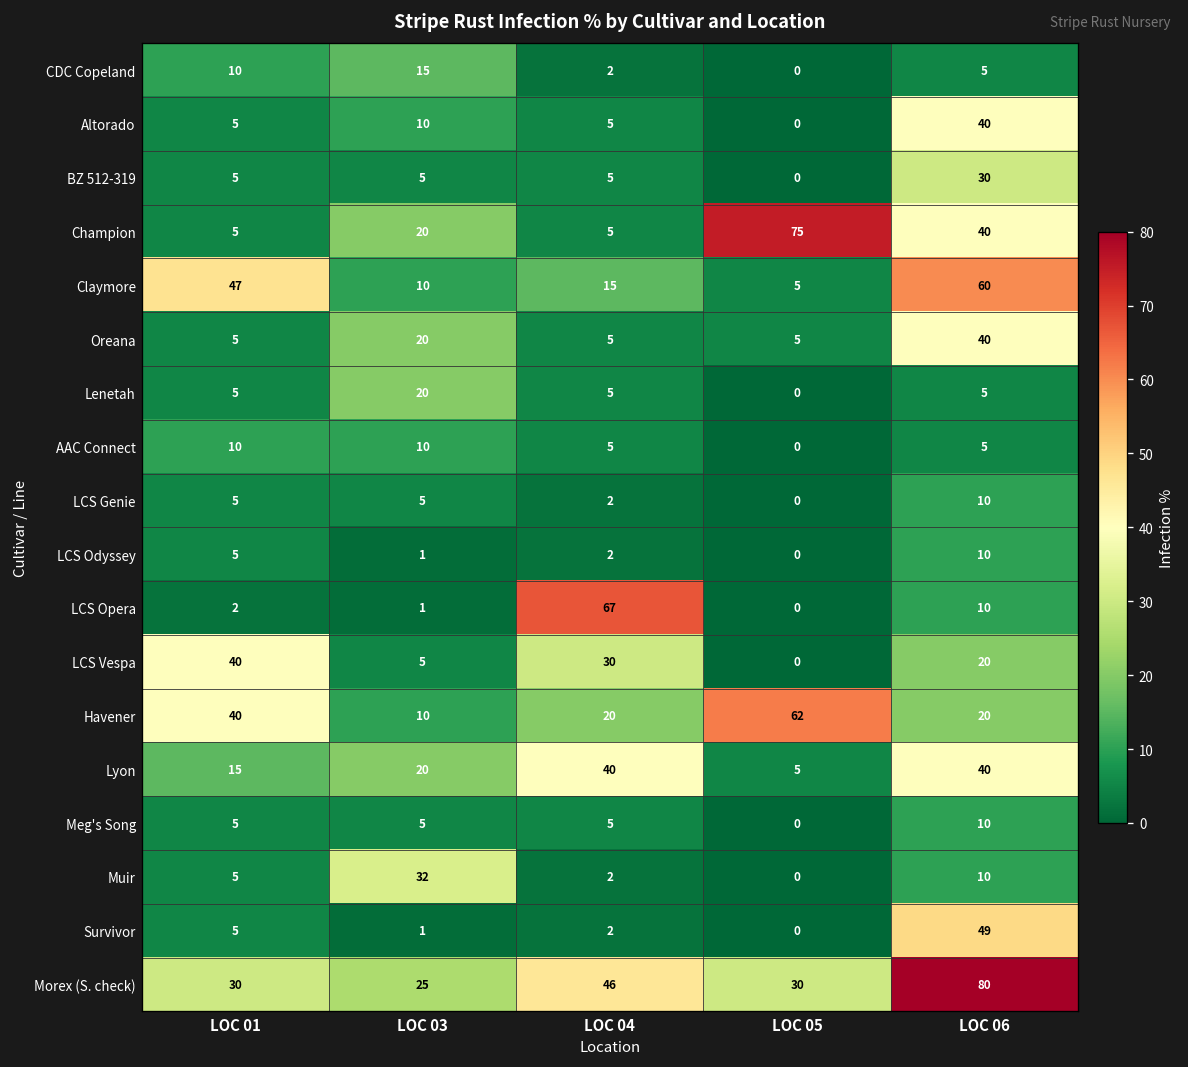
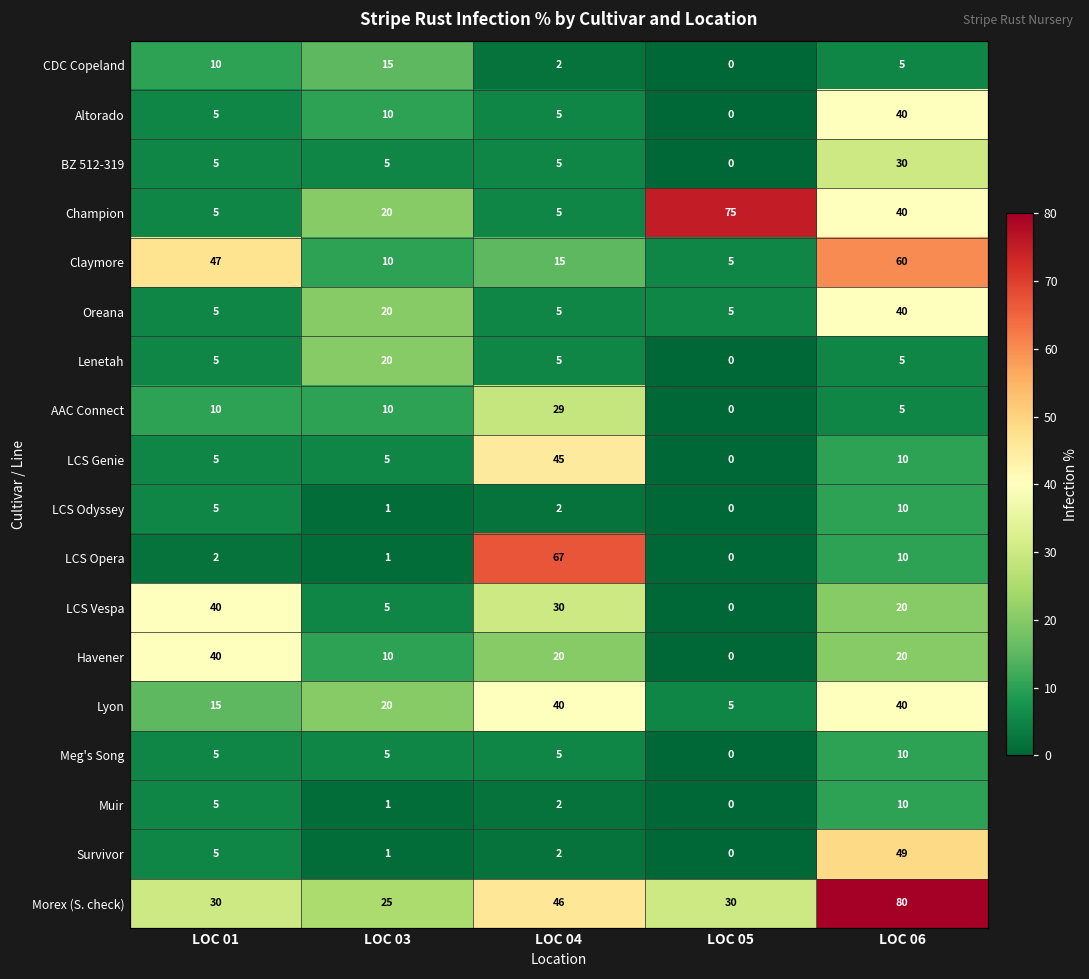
  {
    "CDC Copeland": {
      "LOC 01": 10,
      "LOC 03": 15,
      "LOC 04": 2,
      "LOC 05": 0,
      "LOC 06": 5
    },
    "Altorado": {
      "LOC 01": 5,
      "LOC 03": 10,
      "LOC 04": 5,
      "LOC 05": 0,
      "LOC 06": 40
    },
    "BZ 512-319": {
      "LOC 01": 5,
      "LOC 03": 5,
      "LOC 04": 5,
      "LOC 05": 0,
      "LOC 06": 30
    },
    "Champion": {
      "LOC 01": 5,
      "LOC 03": 20,
      "LOC 04": 5,
      "LOC 05": 75,
      "LOC 06": 40
    },
    "Claymore": {
      "LOC 01": 47,
      "LOC 03": 10,
      "LOC 04": 15,
      "LOC 05": 5,
      "LOC 06": 60
    },
    "Oreana": {
      "LOC 01": 5,
      "LOC 03": 20,
      "LOC 04": 5,
      "LOC 05": 5,
      "LOC 06": 40
    },
    "Lenetah": {
      "LOC 01": 5,
      "LOC 03": 20,
      "LOC 04": 5,
      "LOC 05": 0,
      "LOC 06": 5
    },
    "AAC Connect": {
      "LOC 01": 10,
      "LOC 03": 10,
-     "LOC 04": 5,
+     "LOC 04": 29,
      "LOC 05": 0,
      "LOC 06": 5
    },
    "LCS Genie": {
      "LOC 01": 5,
      "LOC 03": 5,
-     "LOC 04": 2,
+     "LOC 04": 45,
      "LOC 05": 0,
      "LOC 06": 10
    },
    "LCS Odyssey": {
      "LOC 01": 5,
      "LOC 03": 1,
      "LOC 04": 2,
      "LOC 05": 0,
      "LOC 06": 10
    },
    "LCS Opera": {
      "LOC 01": 2,
      "LOC 03": 1,
      "LOC 04": 67,
      "LOC 05": 0,
      "LOC 06": 10
    },
    "LCS Vespa": {
      "LOC 01": 40,
      "LOC 03": 5,
      "LOC 04": 30,
      "LOC 05": 0,
      "LOC 06": 20
    },
    "Havener": {
      "LOC 01": 40,
      "LOC 03": 10,
      "LOC 04": 20,
-     "LOC 05": 62,
+     "LOC 05": 0,
      "LOC 06": 20
    },
    "Lyon": {
      "LOC 01": 15,
      "LOC 03": 20,
      "LOC 04": 40,
      "LOC 05": 5,
      "LOC 06": 40
    },
    "Meg's Song": {
      "LOC 01": 5,
      "LOC 03": 5,
      "LOC 04": 5,
      "LOC 05": 0,
      "LOC 06": 10
    },
    "Muir": {
      "LOC 01": 5,
-     "LOC 03": 32,
+     "LOC 03": 1,
      "LOC 04": 2,
      "LOC 05": 0,
      "LOC 06": 10
    },
    "Survivor": {
      "LOC 01": 5,
      "LOC 03": 1,
      "LOC 04": 2,
      "LOC 05": 0,
      "LOC 06": 49
    },
    "Morex (S. check)": {
      "LOC 01": 30,
      "LOC 03": 25,
      "LOC 04": 46,
      "LOC 05": 30,
      "LOC 06": 80
    }
  }
